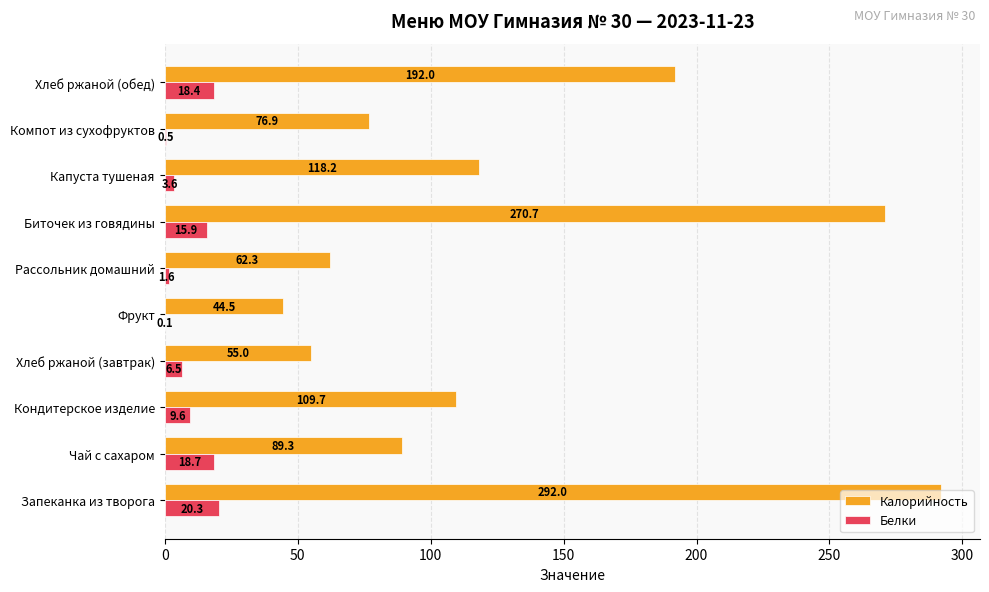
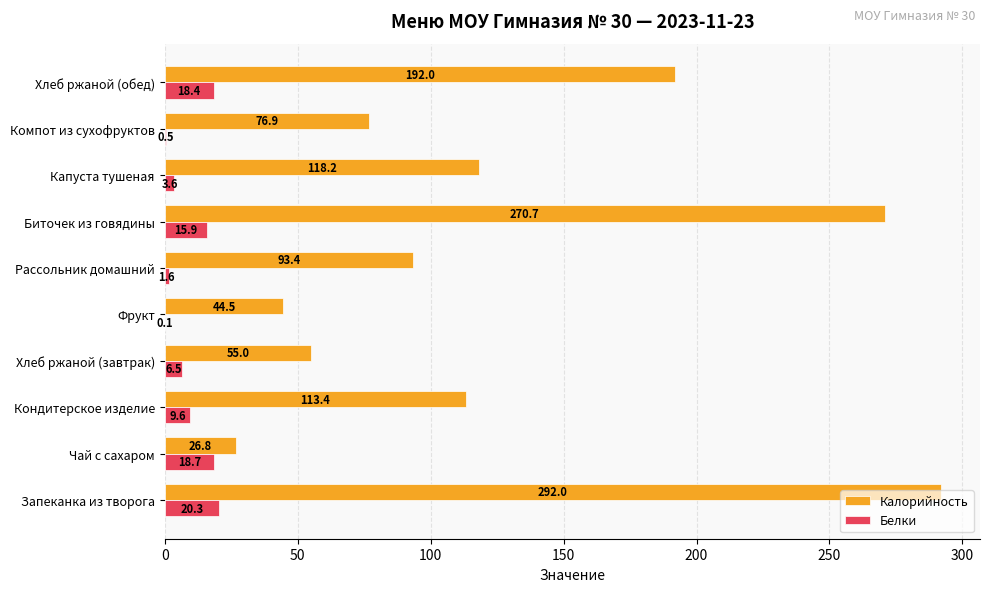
  {
    "Калорийность": {
      "Хлеб ржаной (обед)": 192.0,
      "Компот из сухофруктов": 76.9,
      "Капуста тушеная": 118.2,
      "Биточек из говядины": 270.7,
-     "Рассольник домашний": 62.3,
+     "Рассольник домашний": 93.4,
      "Фрукт": 44.5,
      "Хлеб ржаной (завтрак)": 55.0,
-     "Кондитерское изделие": 109.7,
-     "Чай с сахаром": 89.3
+     "Кондитерское изделие": 113.4,
+     "Чай с сахаром": 26.8
    },
    "Белки": {
      "Хлеб ржаной (обед)": 18.4,
      "Компот из сухофруктов": 0.5,
      "Капуста тушеная": 3.6,
      "Биточек из говядины": 15.9,
      "Рассольник домашний": 1.6,
      "Фрукт": 0.1,
      "Хлеб ржаной (завтрак)": 6.5,
      "Кондитерское изделие": 9.6,
      "Чай с сахаром": 18.7,
      "Запеканка из творога": 20.3
    }
  }
